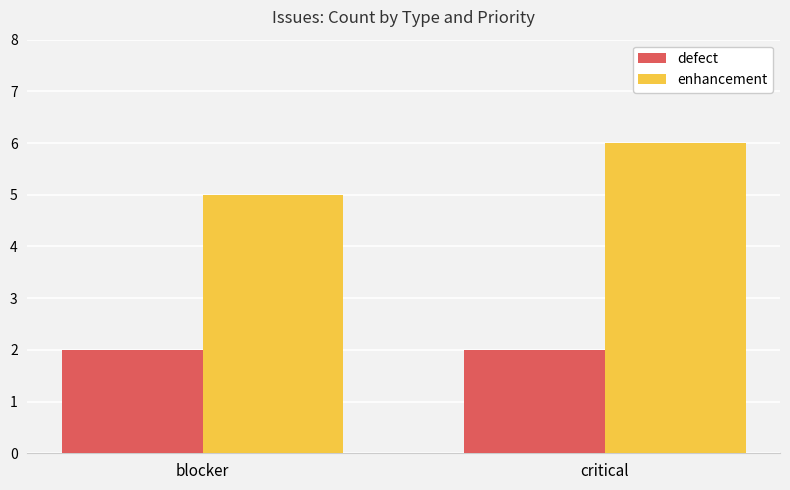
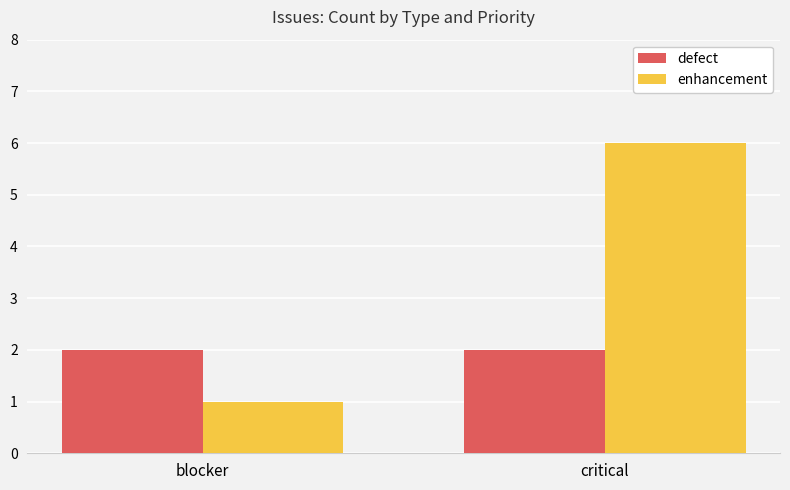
  {
    "defect": {
      "blocker": 2,
      "critical": 2
    },
    "enhancement": {
-     "blocker": 5,
+     "blocker": 1,
      "critical": 6
    }
  }
